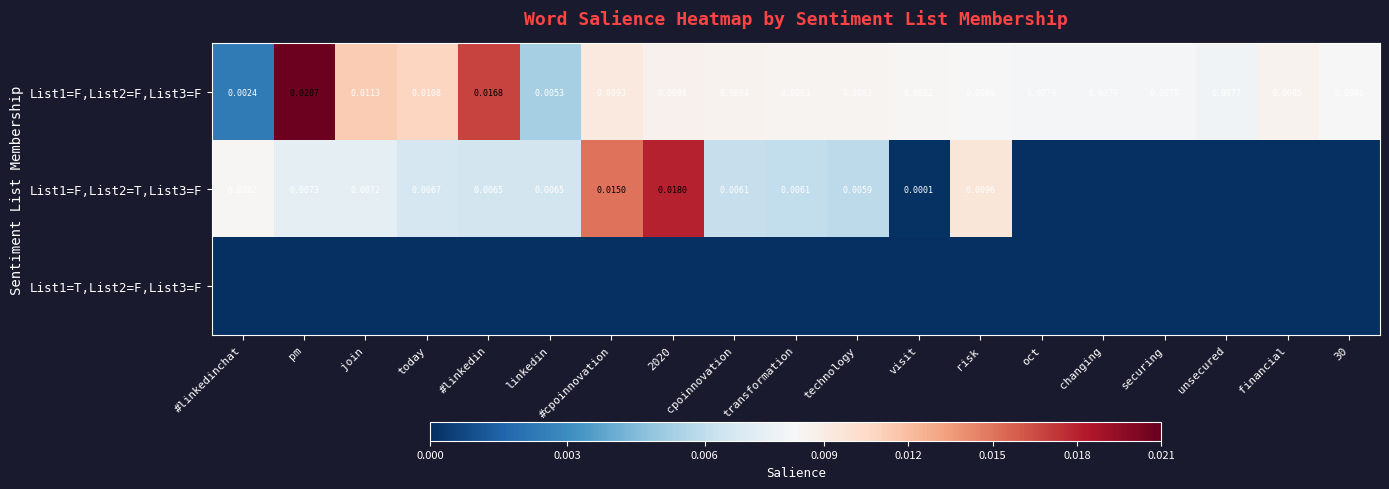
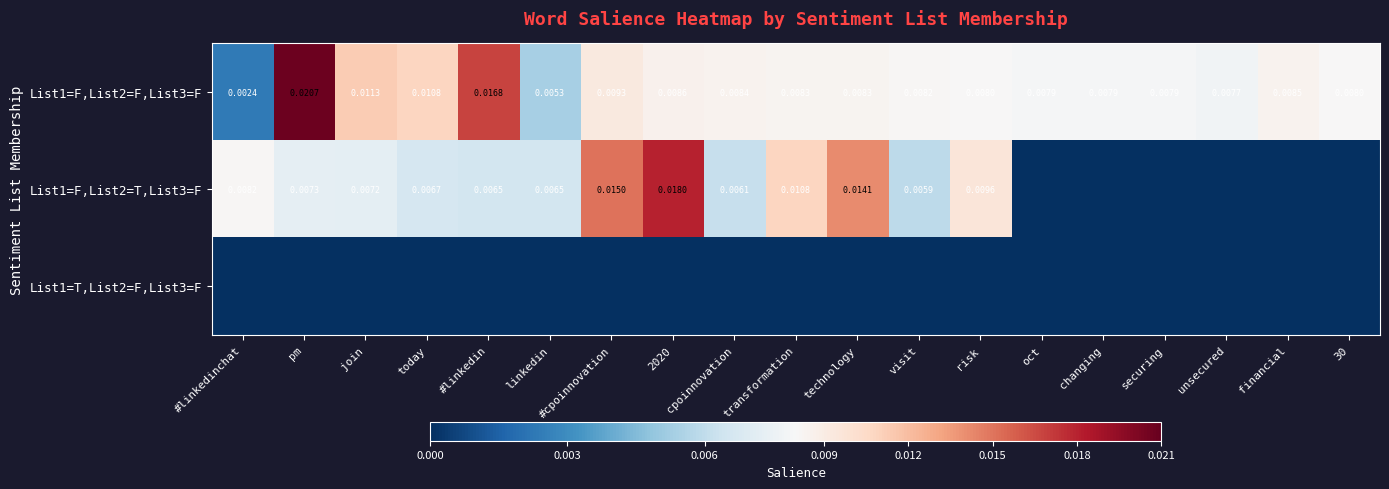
  {
    "List1=F,List2=F,List3=F": {
      "#linkedinchat": 0.0024,
      "pm": 0.0207,
      "join": 0.0113,
      "today": 0.0108,
      "#linkedin": 0.0168,
      "linkedin": 0.0053
    },
    "List1=F,List2=T,List3=F": {
      "#cpoinnovation": 0.0150,
      "2020": 0.0180,
      "cpoinnovation": 0.0061,
-     "transformation": 0.0061,
-     "technology": 0.0059,
-     "visit": 0.0001
+     "transformation": 0.0108,
+     "technology": 0.0141,
+     "visit": 0.0059
    }
  }
